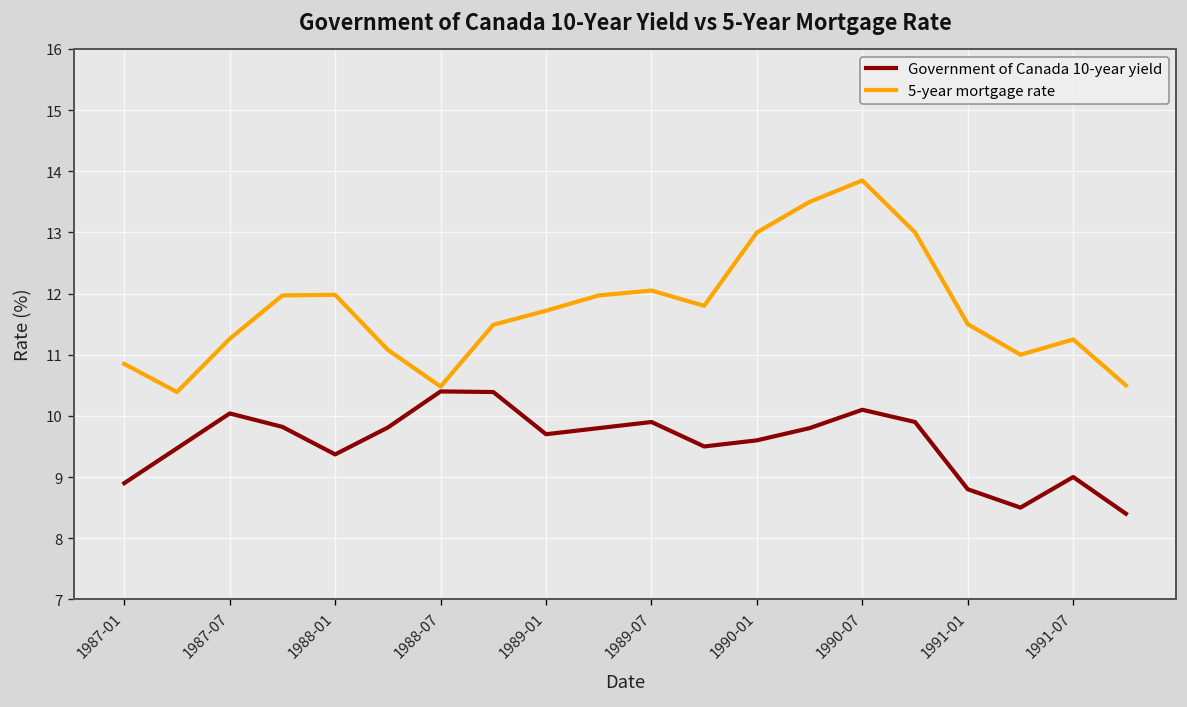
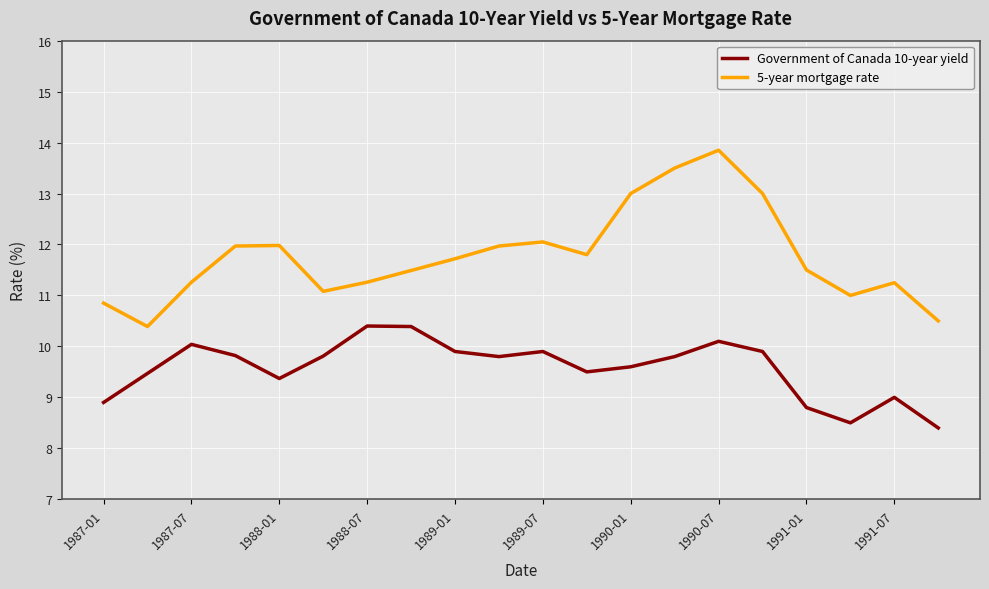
  {
    "Government of Canada 10-year yield": {
      "1987-01": 8.9,
      "1987-07": 10.0,
      "1988-01": 9.4,
      "1988-07": 10.4,
-     "1989-01": 9.7,
+     "1989-01": 9.9,
      "1989-07": 9.9,
      "1990-01": 9.6,
      "1990-07": 10.1,
      "1991-01": 8.8,
      "1991-07": 9.0
    },
    "5-year mortgage rate": {
      "1987-01": 10.9,
      "1987-07": 11.3,
      "1988-01": 12.0,
-     "1988-07": 10.5,
+     "1988-07": 11.3,
      "1989-01": 11.7,
      "1989-07": 12.1,
      "1990-01": 13.0,
      "1990-07": 13.9,
      "1991-01": 11.5,
      "1991-07": 11.3
    }
  }
